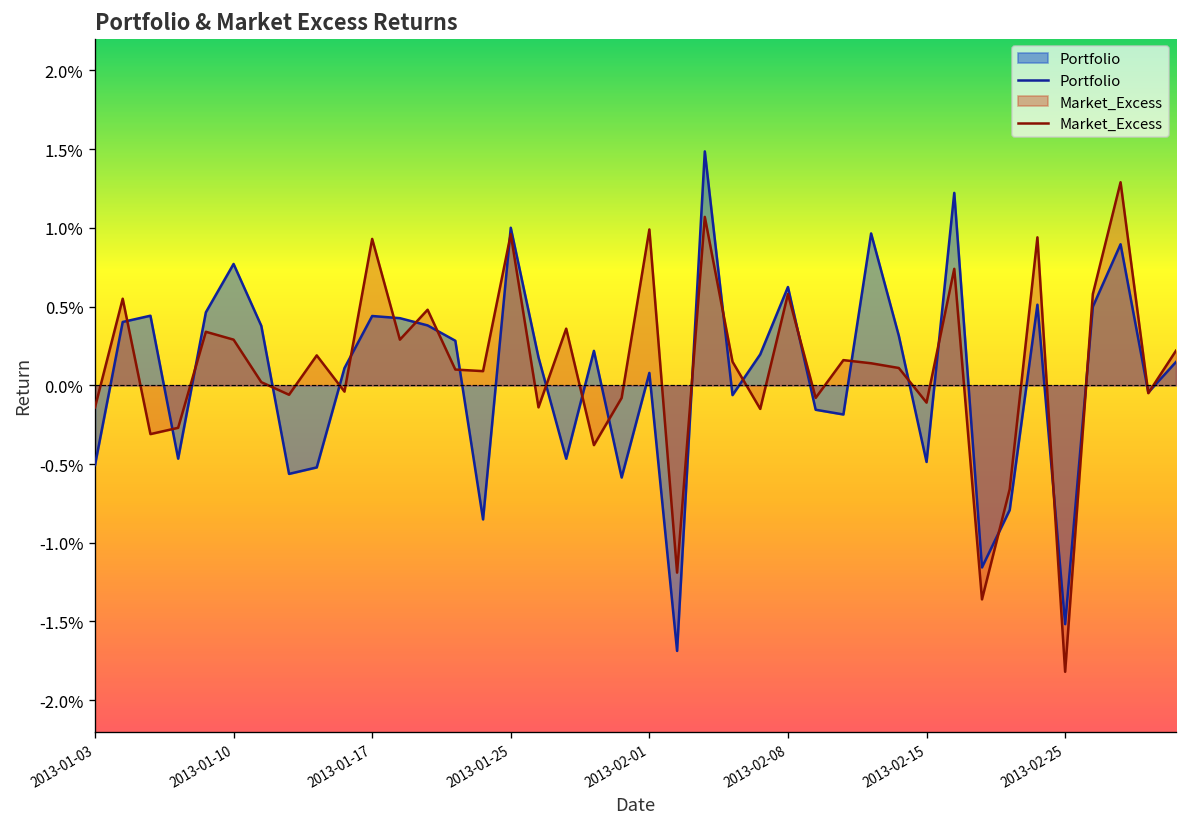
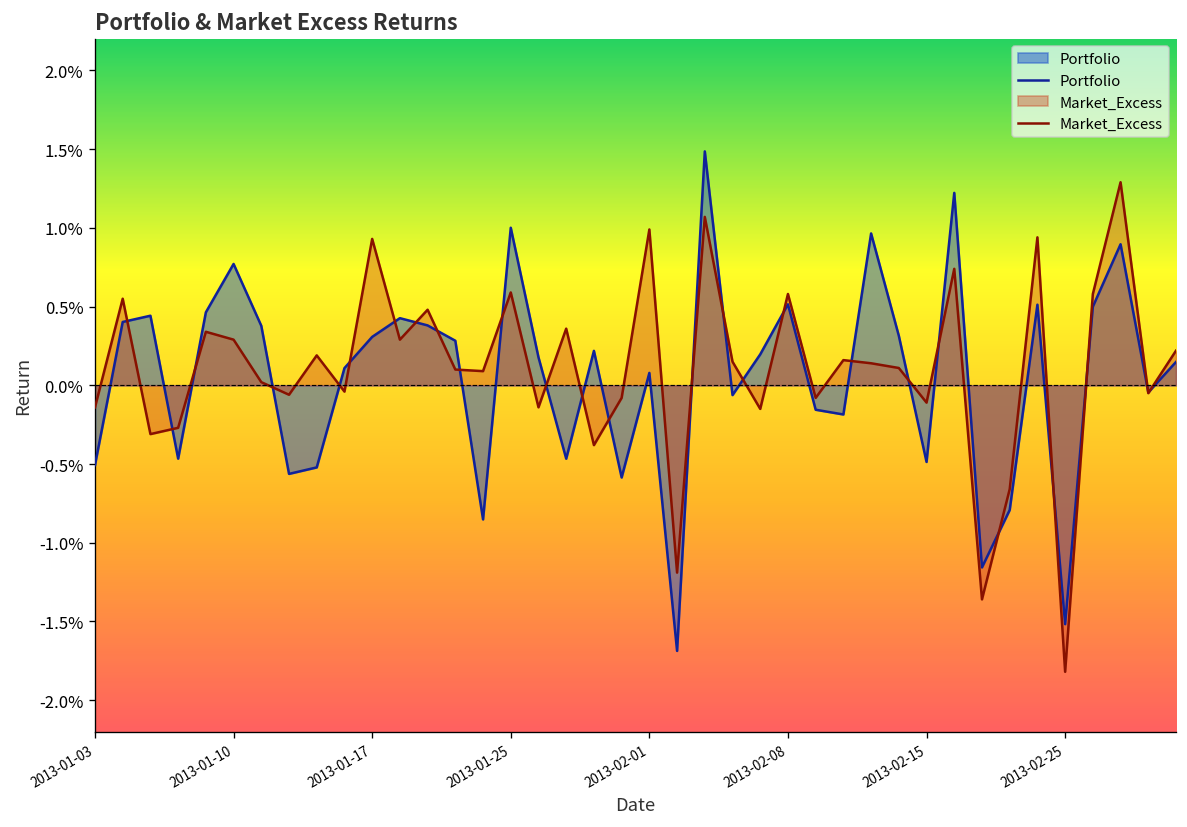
  {
    "Portfolio": {
-     "2013-01-17": "0.44%",
-     "2013-02-08": "0.62%"
+     "2013-01-17": "0.31%",
+     "2013-02-08": "0.51%"
    },
    "Market_Excess": {
-     "2013-01-25": "0.96%"
+     "2013-01-25": "0.59%"
    }
  }
